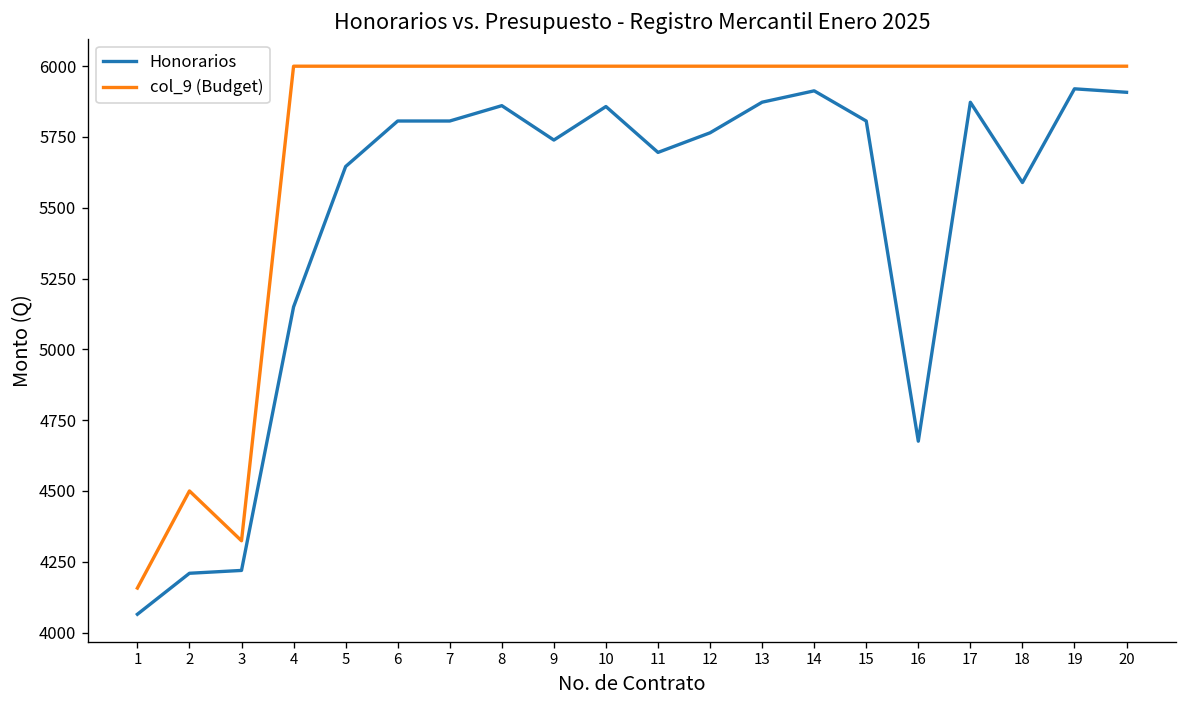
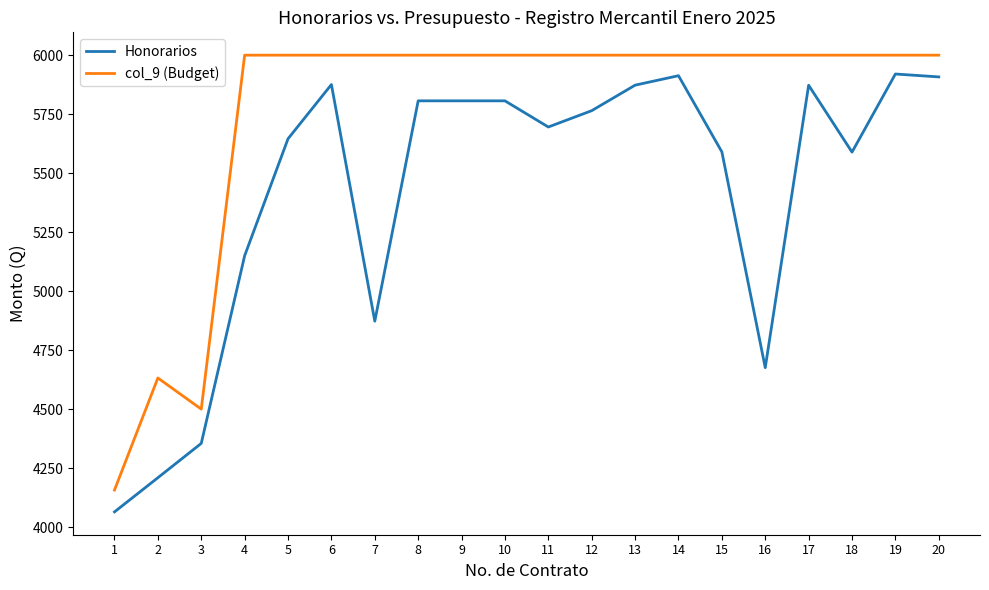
  {
    "Honorarios": {
      "1": 4060,
      "2": 4210,
-     "3": 4220,
+     "3": 4350,
      "4": 5150,
      "5": 5650,
-     "6": 5810,
-     "7": 5810,
-     "8": 5860,
-     "9": 5740,
-     "10": 5860,
+     "6": 5880,
+     "7": 4870,
+     "8": 5810,
+     "9": 5810,
+     "10": 5810,
      "11": 5700,
      "12": 5760,
      "13": 5870,
      "14": 5910,
-     "15": 5810,
+     "15": 5590,
      "16": 4680,
      "17": 5870,
      "18": 5590,
      "19": 5920,
      "20": 5910
    },
    "col_9 (Budget)": {
      "1": 4160,
-     "2": 4500,
-     "3": 4320,
+     "2": 4630,
+     "3": 4500,
      "4": 6000,
      "5": 6000,
      "6": 6000,
      "7": 6000,
      "8": 6000,
      "9": 6000,
      "10": 6000,
      "11": 6000,
      "12": 6000,
      "13": 6000,
      "14": 6000,
      "15": 6000,
      "16": 6000,
      "17": 6000,
      "18": 6000,
      "19": 6000,
      "20": 6000
    }
  }
